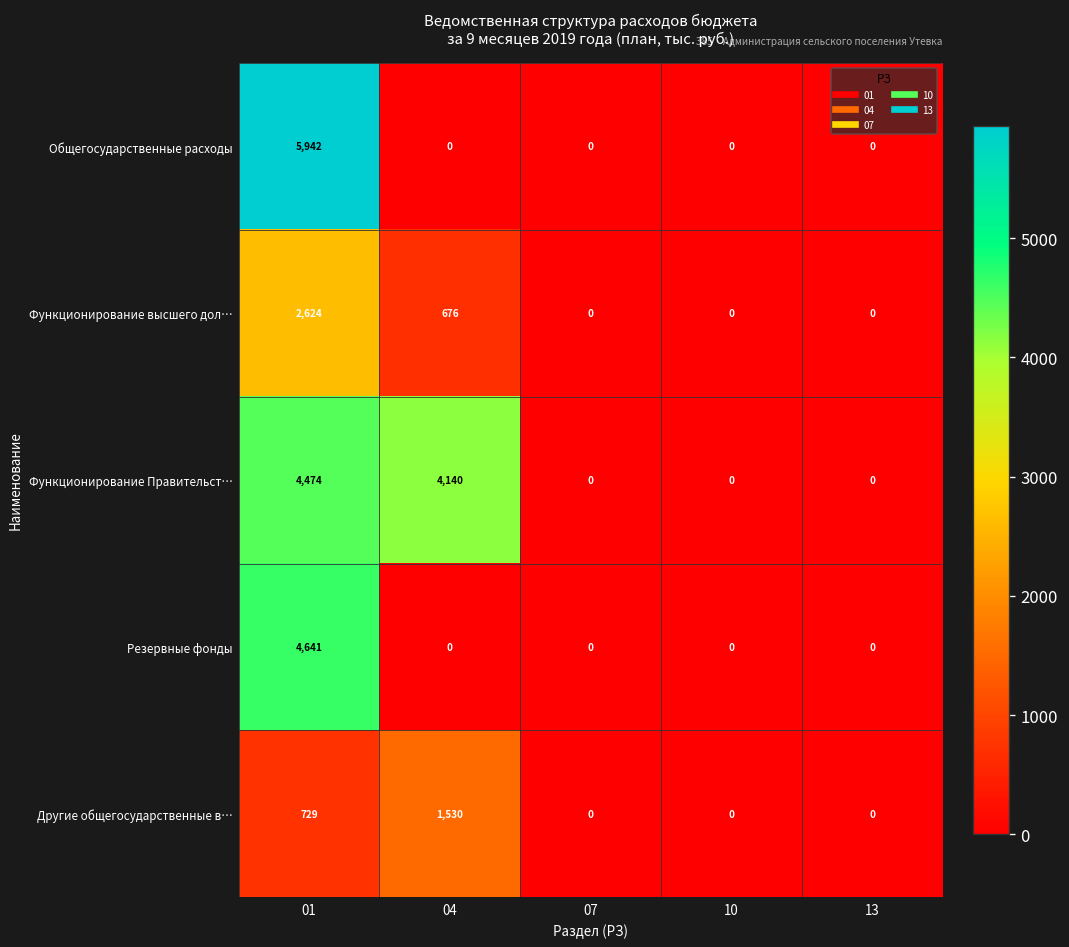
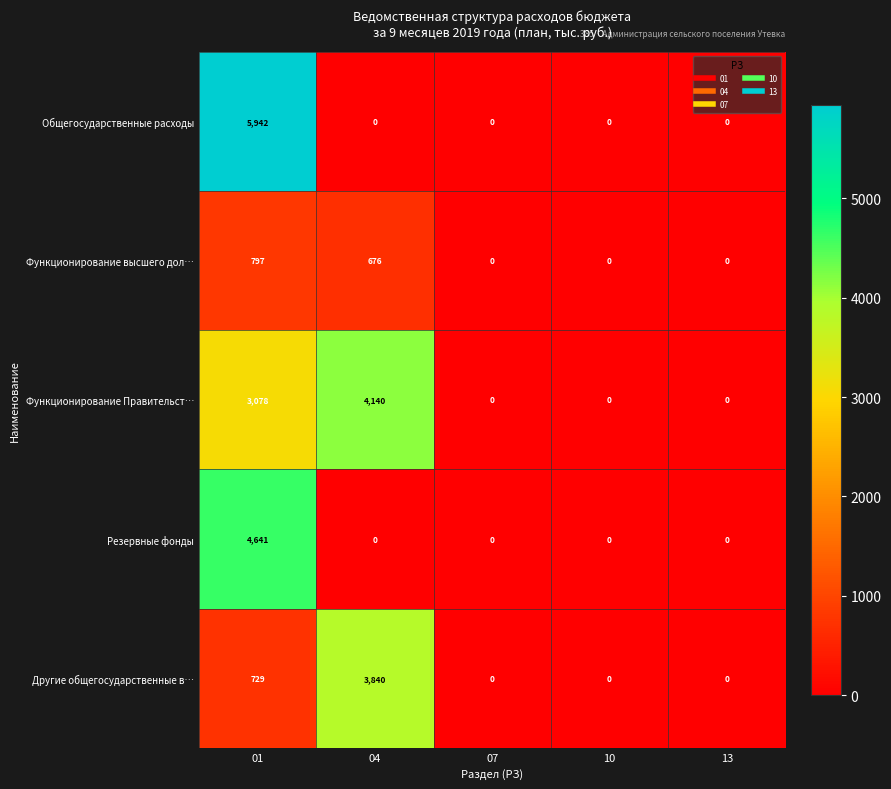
  {
    "Общегосударственные расходы": {
      "01": "5,942",
      "04": "0",
      "07": "0",
      "10": "0",
      "13": "0"
    },
    "Функционирование высшего дол…": {
-     "01": "2,624",
+     "01": "797",
      "04": "676",
      "07": "0",
      "10": "0",
      "13": "0"
    },
    "Функционирование Правительст…": {
-     "01": "4,474",
+     "01": "3,078",
      "04": "4,140",
      "07": "0",
      "10": "0",
      "13": "0"
    },
    "Резервные фонды": {
      "01": "4,641",
      "04": "0",
      "07": "0",
      "10": "0",
      "13": "0"
    },
    "Другие общегосударственные в…": {
      "01": "729",
-     "04": "1,530",
+     "04": "3,840",
      "07": "0",
      "10": "0",
      "13": "0"
    }
  }
